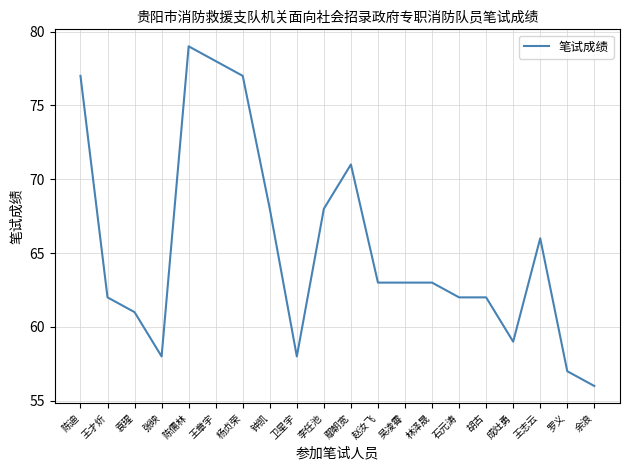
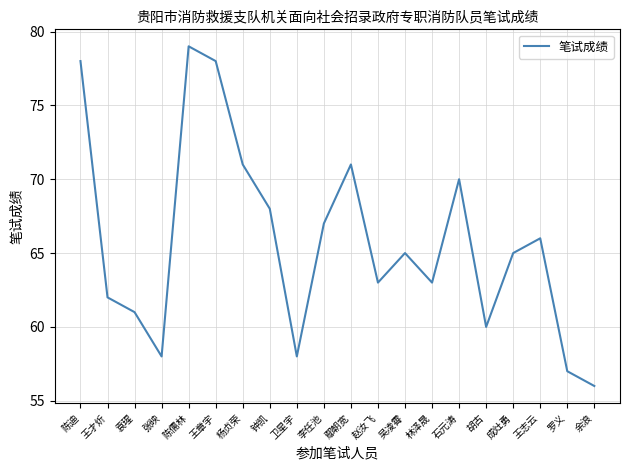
  {
-   "陈迪": 77,
+   "陈迪": 78,
    "王才炘": 62,
    "袁瑆": 61,
    "张映": 58,
    "陈儒林": 79,
    "王章宇": 78,
-   "杨贞荣": 77,
+   "杨贞荣": 71,
    "钟凯": 68,
    "卫星宇": 58,
-   "李任池": 68,
+   "李任池": 67,
    "鄢朝宽": 71,
    "赵汝飞": 63,
-   "吴凌霄": 63,
+   "吴凌霄": 65,
    "林泽晟": 63,
-   "石元涛": 62,
-   "胡古": 62,
-   "成灶勇": 59,
+   "石元涛": 70,
+   "胡古": 60,
+   "成灶勇": 65,
    "王志云": 66,
    "罗义": 57,
    "余浪": 56
  }
